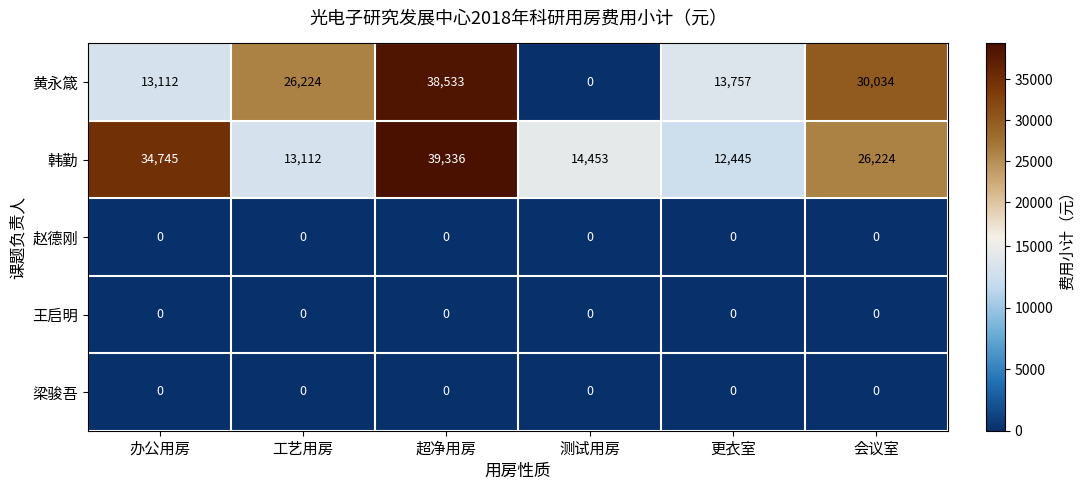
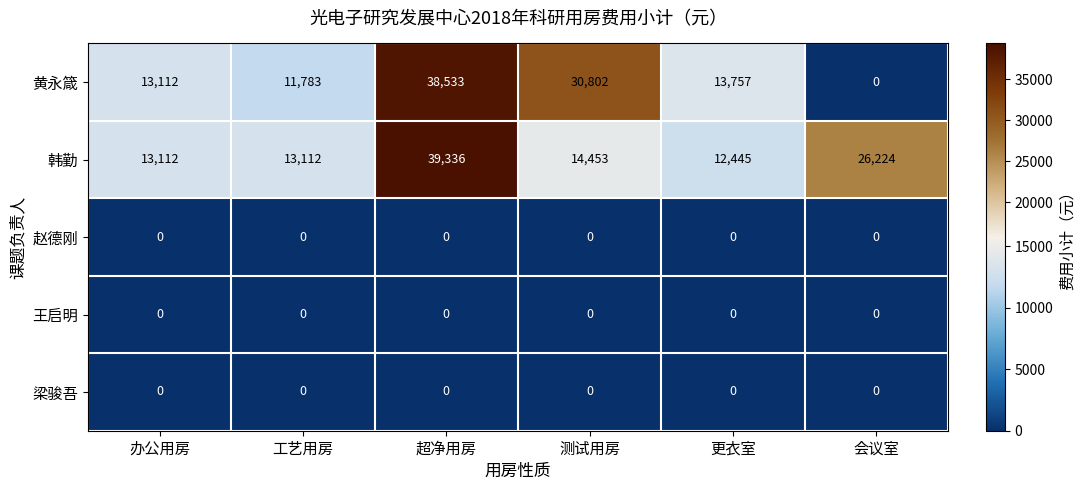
  {
    "黄永箴": {
      "办公用房": "13,112",
-     "工艺用房": "26,224",
+     "工艺用房": "11,783",
      "超净用房": "38,533",
-     "测试用房": "0",
+     "测试用房": "30,802",
      "更衣室": "13,757",
-     "会议室": "30,034"
+     "会议室": "0"
    },
    "韩勤": {
-     "办公用房": "34,745",
+     "办公用房": "13,112",
      "工艺用房": "13,112",
      "超净用房": "39,336",
      "测试用房": "14,453",
      "更衣室": "12,445",
      "会议室": "26,224"
    },
    "赵德刚": {
      "办公用房": "0",
      "工艺用房": "0",
      "超净用房": "0",
      "测试用房": "0",
      "更衣室": "0",
      "会议室": "0"
    },
    "王启明": {
      "办公用房": "0",
      "工艺用房": "0",
      "超净用房": "0",
      "测试用房": "0",
      "更衣室": "0",
      "会议室": "0"
    },
    "梁骏吾": {
      "办公用房": "0",
      "工艺用房": "0",
      "超净用房": "0",
      "测试用房": "0",
      "更衣室": "0",
      "会议室": "0"
    }
  }
